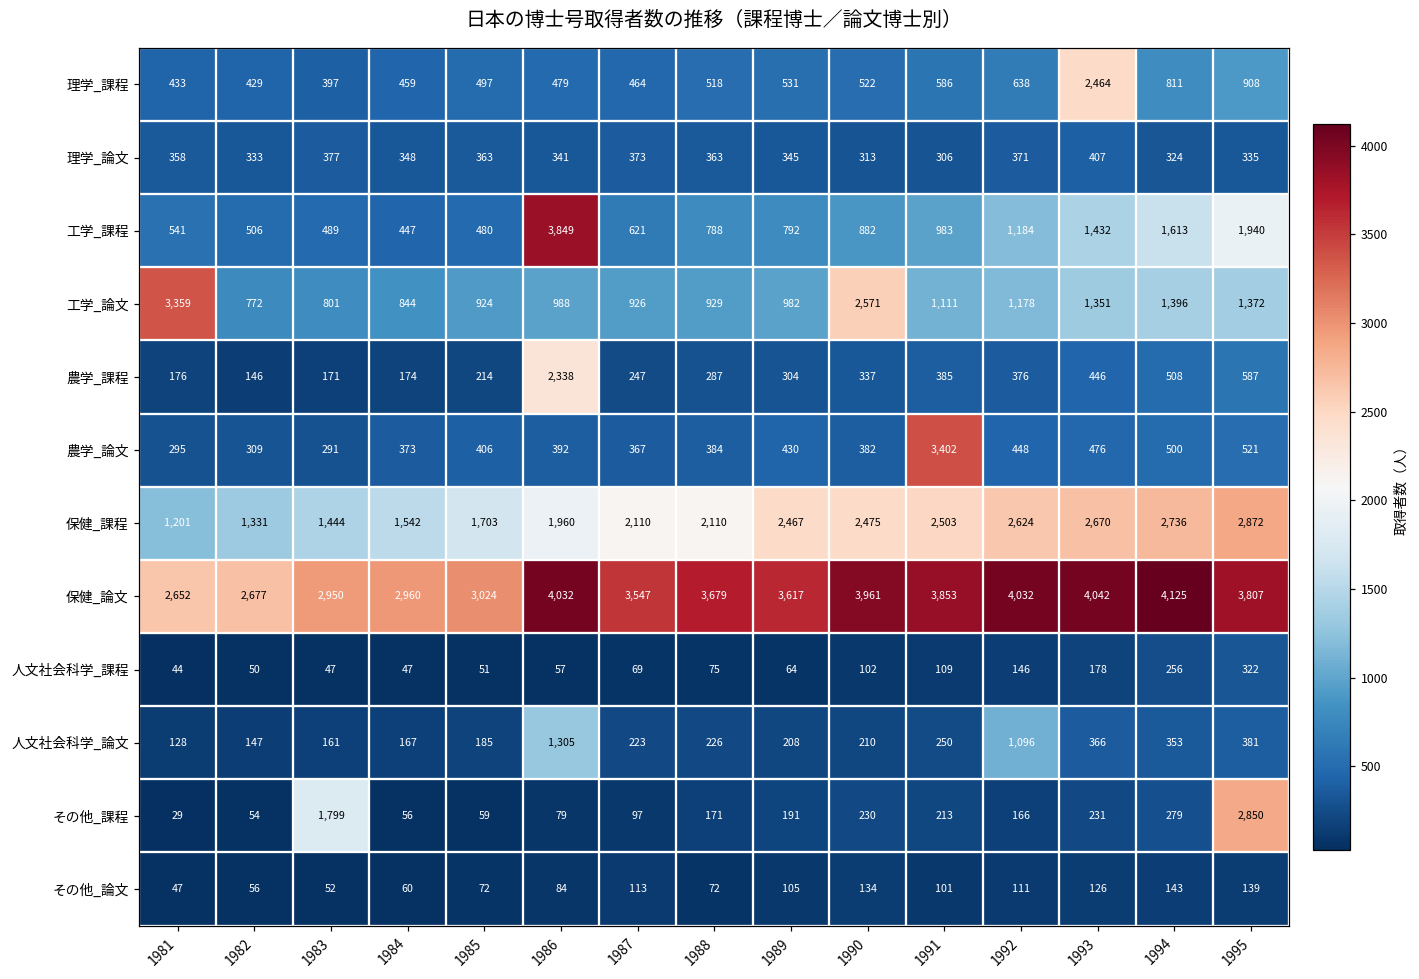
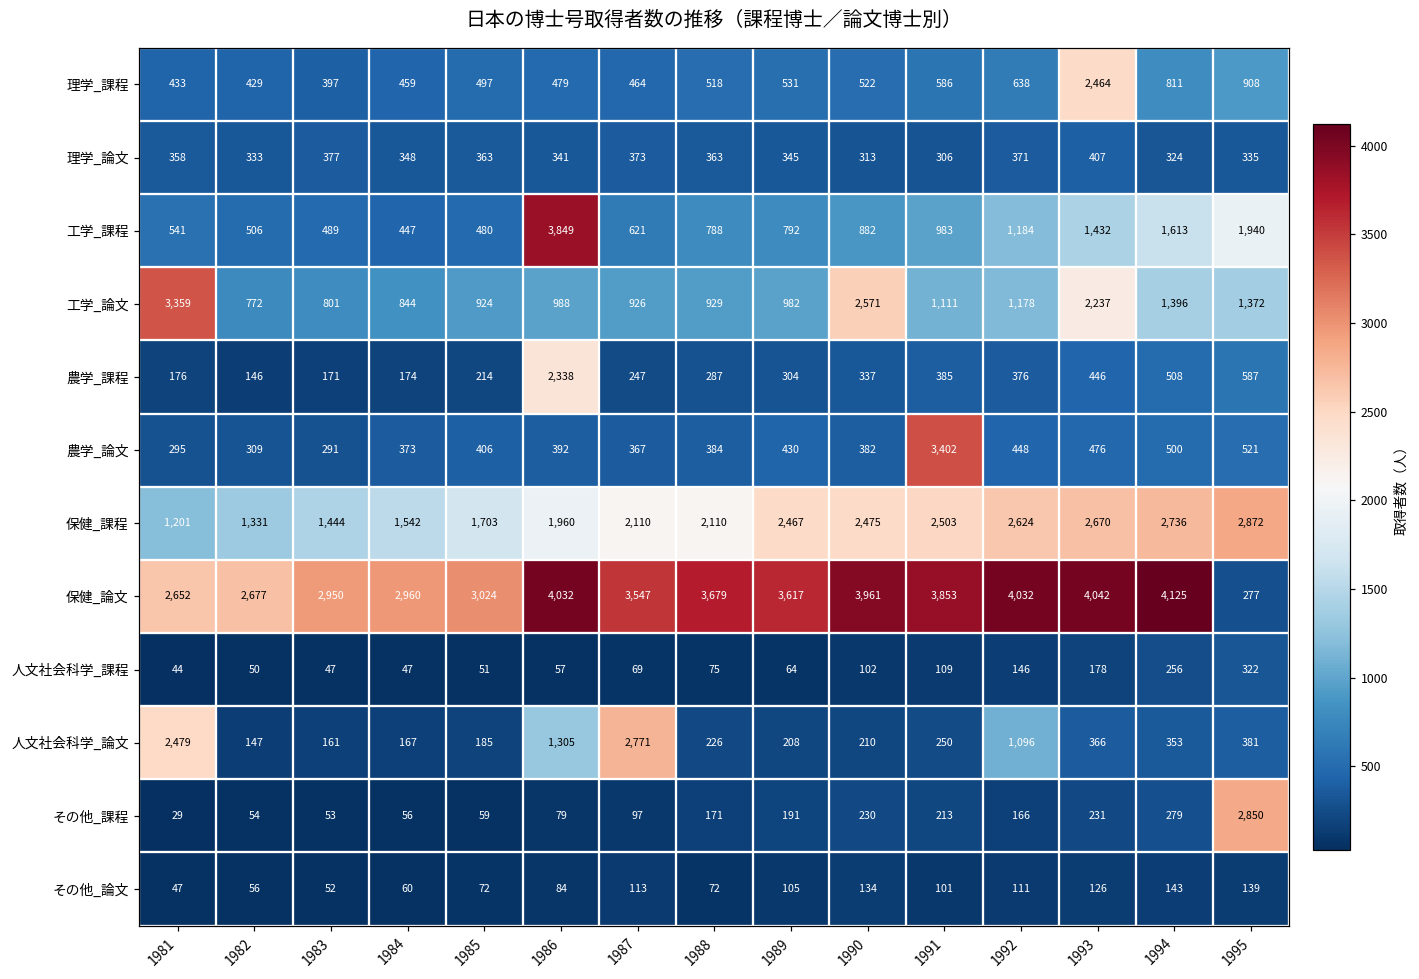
  {
    "理学_課程": {
      "1981": "433",
      "1982": "429",
      "1983": "397",
      "1984": "459",
      "1985": "497",
      "1986": "479",
      "1987": "464",
      "1988": "518",
      "1989": "531",
      "1990": "522",
      "1991": "586",
      "1992": "638",
      "1993": "2,464",
      "1994": "811",
      "1995": "908"
    },
    "理学_論文": {
      "1981": "358",
      "1982": "333",
      "1983": "377",
      "1984": "348",
      "1985": "363",
      "1986": "341",
      "1987": "373",
      "1988": "363",
      "1989": "345",
      "1990": "313",
      "1991": "306",
      "1992": "371",
      "1993": "407",
      "1994": "324",
      "1995": "335"
    },
    "工学_課程": {
      "1981": "541",
      "1982": "506",
      "1983": "489",
      "1984": "447",
      "1985": "480",
      "1986": "3,849",
      "1987": "621",
      "1988": "788",
      "1989": "792",
      "1990": "882",
      "1991": "983",
      "1992": "1,184",
      "1993": "1,432",
      "1994": "1,613",
      "1995": "1,940"
    },
    "工学_論文": {
      "1981": "3,359",
      "1982": "772",
      "1983": "801",
      "1984": "844",
      "1985": "924",
      "1986": "988",
      "1987": "926",
      "1988": "929",
      "1989": "982",
      "1990": "2,571",
      "1991": "1,111",
      "1992": "1,178",
-     "1993": "1,351",
+     "1993": "2,237",
      "1994": "1,396",
      "1995": "1,372"
    },
    "農学_課程": {
      "1981": "176",
      "1982": "146",
      "1983": "171",
      "1984": "174",
      "1985": "214",
      "1986": "2,338",
      "1987": "247",
      "1988": "287",
      "1989": "304",
      "1990": "337",
      "1991": "385",
      "1992": "376",
      "1993": "446",
      "1994": "508",
      "1995": "587"
    },
    "農学_論文": {
      "1981": "295",
      "1982": "309",
      "1983": "291",
      "1984": "373",
      "1985": "406",
      "1986": "392",
      "1987": "367",
      "1988": "384",
      "1989": "430",
      "1990": "382",
      "1991": "3,402",
      "1992": "448",
      "1993": "476",
      "1994": "500",
      "1995": "521"
    },
    "保健_課程": {
      "1981": "1,201",
      "1982": "1,331",
      "1983": "1,444",
      "1984": "1,542",
      "1985": "1,703",
      "1986": "1,960",
      "1987": "2,110",
      "1988": "2,110",
      "1989": "2,467",
      "1990": "2,475",
      "1991": "2,503",
      "1992": "2,624",
      "1993": "2,670",
      "1994": "2,736",
      "1995": "2,872"
    },
    "保健_論文": {
      "1981": "2,652",
      "1982": "2,677",
      "1983": "2,950",
      "1984": "2,960",
      "1985": "3,024",
      "1986": "4,032",
      "1987": "3,547",
      "1988": "3,679",
      "1989": "3,617",
      "1990": "3,961",
      "1991": "3,853",
      "1992": "4,032",
      "1993": "4,042",
      "1994": "4,125",
-     "1995": "3,807"
+     "1995": "277"
    },
    "人文社会科学_課程": {
      "1981": "44",
      "1982": "50",
      "1983": "47",
      "1984": "47",
      "1985": "51",
      "1986": "57",
      "1987": "69",
      "1988": "75",
      "1989": "64",
      "1990": "102",
      "1991": "109",
      "1992": "146",
      "1993": "178",
      "1994": "256",
      "1995": "322"
    },
    "人文社会科学_論文": {
-     "1981": "128",
+     "1981": "2,479",
      "1982": "147",
      "1983": "161",
      "1984": "167",
      "1985": "185",
      "1986": "1,305",
-     "1987": "223",
+     "1987": "2,771",
      "1988": "226",
      "1989": "208",
      "1990": "210",
      "1991": "250",
      "1992": "1,096",
      "1993": "366",
      "1994": "353",
      "1995": "381"
    },
    "その他_課程": {
      "1981": "29",
      "1982": "54",
-     "1983": "1,799",
+     "1983": "53",
      "1984": "56",
      "1985": "59",
      "1986": "79",
      "1987": "97",
      "1988": "171",
      "1989": "191",
      "1990": "230",
      "1991": "213",
      "1992": "166",
      "1993": "231",
      "1994": "279",
      "1995": "2,850"
    },
    "その他_論文": {
      "1981": "47",
      "1982": "56",
      "1983": "52",
      "1984": "60",
      "1985": "72",
      "1986": "84",
      "1987": "113",
      "1988": "72",
      "1989": "105",
      "1990": "134",
      "1991": "101",
      "1992": "111",
      "1993": "126",
      "1994": "143",
      "1995": "139"
    }
  }
